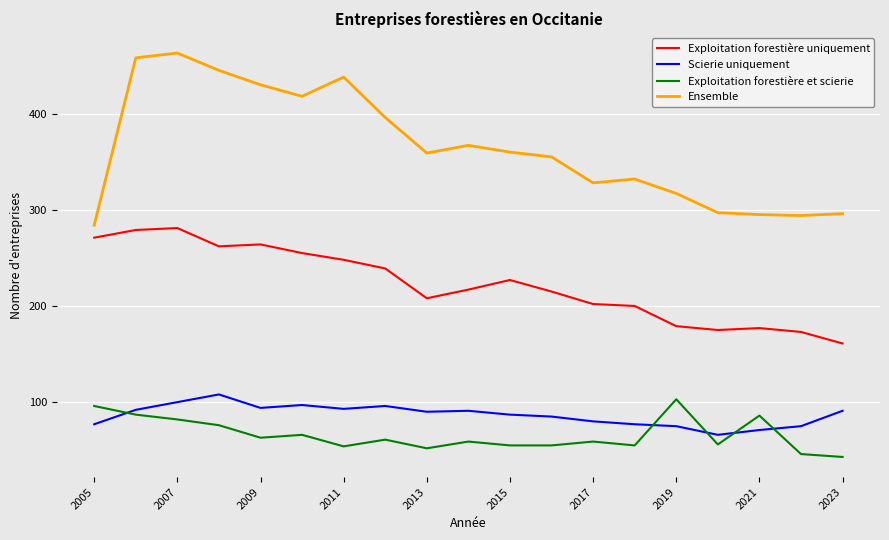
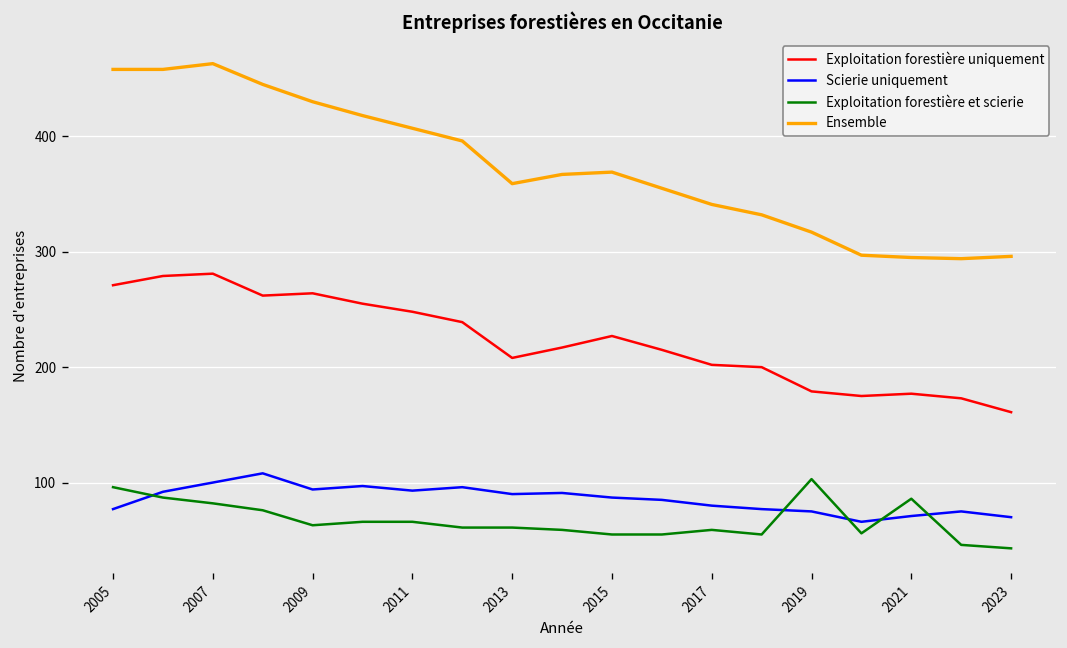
  {
    "Exploitation forestière uniquement": {
      "2005": 270,
      "2007": 280,
      "2009": 260,
      "2011": 250,
      "2013": 210,
      "2015": 230,
      "2017": 200,
      "2019": 180,
      "2021": 180,
      "2023": 160
    },
    "Scierie uniquement": {
      "2005": 80,
      "2007": 100,
      "2009": 90,
      "2011": 90,
      "2013": 90,
      "2015": 90,
      "2017": 80,
      "2019": 80,
      "2021": 70,
-     "2023": 90
+     "2023": 70
    },
    "Exploitation forestière et scierie": {
      "2005": 100,
      "2007": 80,
      "2009": 60,
-     "2011": 50,
-     "2013": 50,
+     "2011": 70,
+     "2013": 60,
      "2015": 60,
      "2017": 60,
      "2019": 100,
      "2021": 90,
      "2023": 40
    },
    "Ensemble": {
-     "2005": 280,
+     "2005": 460,
      "2007": 460,
      "2009": 430,
-     "2011": 440,
+     "2011": 410,
      "2013": 360,
-     "2015": 360,
-     "2017": 330,
+     "2015": 370,
+     "2017": 340,
      "2019": 320,
      "2021": 300,
      "2023": 300
    }
  }
